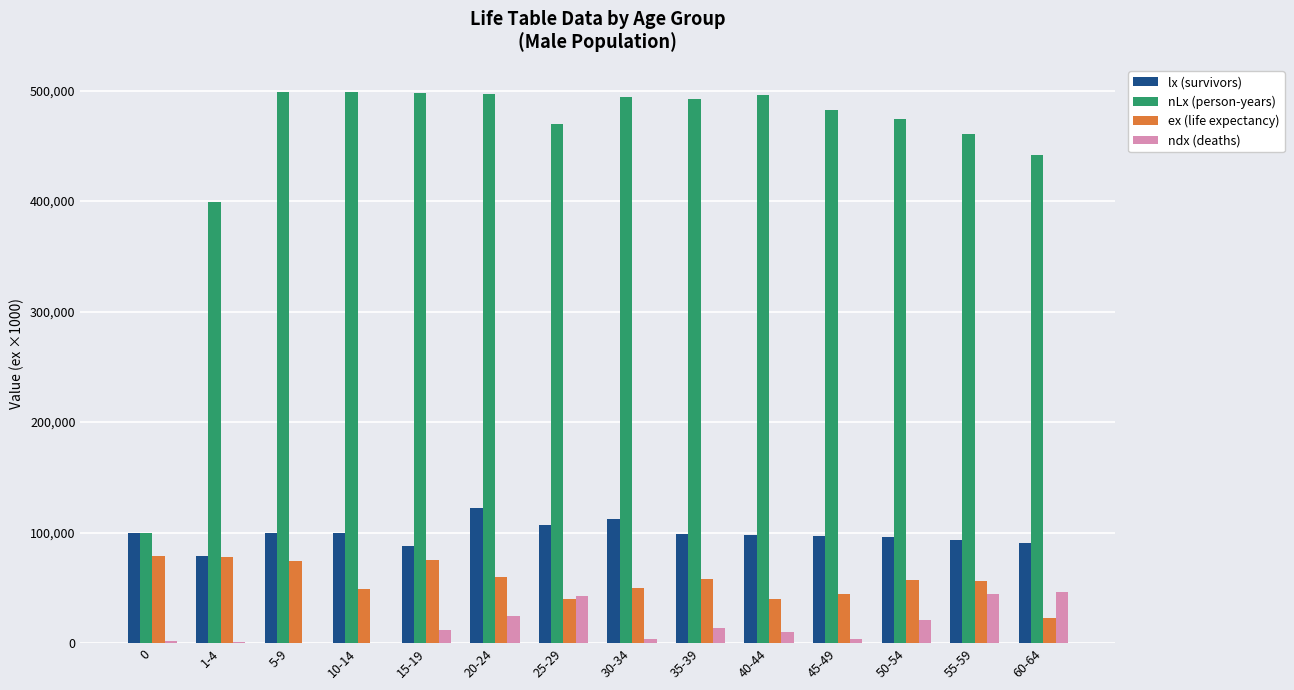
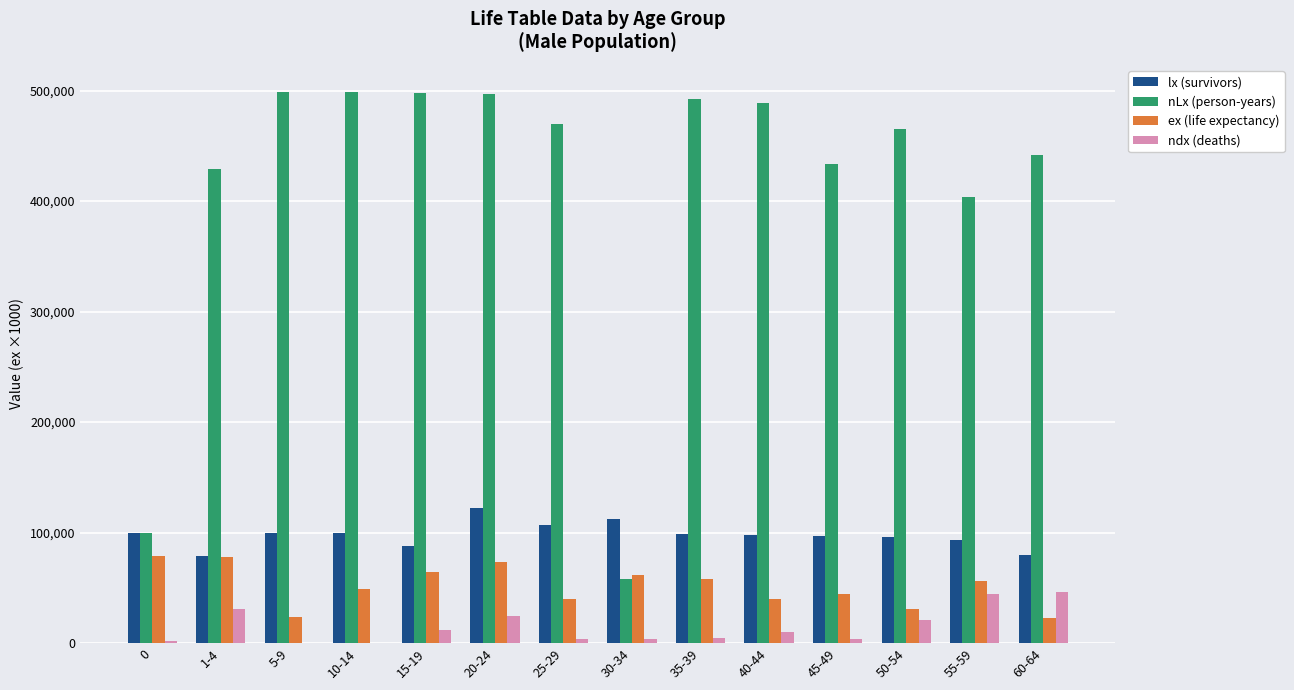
  {
    "lx (survivors)": {
      "0": "100,000",
      "1-4": "79,000",
      "5-9": "100,000",
      "10-14": "100,000",
      "15-19": "88,000",
      "20-24": "122,000",
      "25-29": "107,000",
      "30-34": "112,000",
      "35-39": "99,000",
      "40-44": "98,000",
      "45-49": "97,000",
      "50-54": "96,000",
      "55-59": "94,000",
-     "60-64": "90,000"
+     "60-64": "80,000"
    },
    "nLx (person-years)": {
      "0": "100,000",
-     "1-4": "399,000",
+     "1-4": "429,000",
      "5-9": "498,000",
      "10-14": "498,000",
      "15-19": "498,000",
      "20-24": "497,000",
      "25-29": "469,000",
-     "30-34": "494,000",
+     "30-34": "58,000",
      "35-39": "492,000",
-     "40-44": "496,000",
-     "45-49": "483,000",
-     "50-54": "474,000",
-     "55-59": "461,000",
+     "40-44": "488,000",
+     "45-49": "433,000",
+     "50-54": "465,000",
+     "55-59": "404,000",
      "60-64": "441,000"
    },
    "ex (life expectancy)": {
      "0": "79,000",
      "1-4": "78,000",
-     "5-9": "74,000",
+     "5-9": "23,000",
      "10-14": "49,000",
-     "15-19": "75,000",
-     "20-24": "59,000",
+     "15-19": "64,000",
+     "20-24": "73,000",
      "25-29": "40,000",
-     "30-34": "50,000",
+     "30-34": "61,000",
      "35-39": "58,000",
      "40-44": "40,000",
      "45-49": "45,000",
-     "50-54": "57,000",
+     "50-54": "31,000",
      "55-59": "56,000",
      "60-64": "22,000"
    },
    "ndx (deaths)": {
-     "1-4": "1,000",
+     "1-4": "31,000",
      "10-14": "0",
      "15-19": "12,000",
      "20-24": "25,000",
-     "25-29": "43,000",
+     "25-29": "3,000",
      "30-34": "3,000",
-     "35-39": "14,000",
+     "35-39": "5,000",
      "40-44": "10,000",
      "45-49": "4,000",
      "50-54": "21,000",
      "55-59": "45,000",
      "60-64": "46,000"
    }
  }
